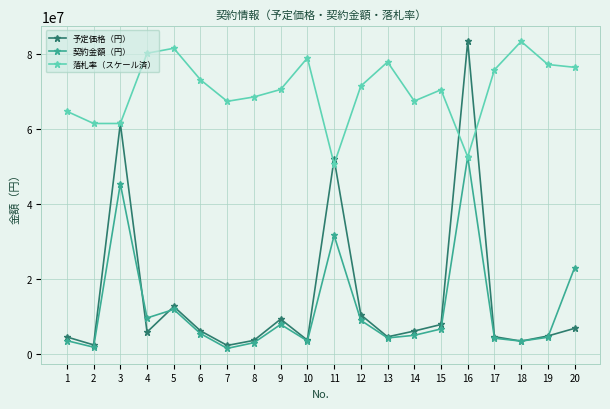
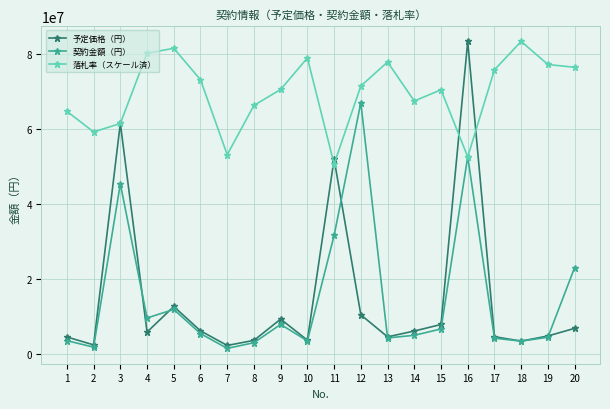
  {
    "予定価格（円）": {
      "1": 4000000,
      "4": 6000000,
      "5": 13000000,
      "6": 6000000,
      "7": 2000000,
      "9": 9000000,
      "11": 52000000,
      "12": 10000000,
      "14": 6000000,
      "15": 8000000,
      "16": 83000000,
      "20": 7000000
    },
    "契約金額（円）": {
      "1": 3000000,
      "3": 45000000,
      "4": 10000000,
      "5": 12000000,
      "6": 5000000,
      "7": 1000000,
      "9": 8000000,
      "11": 32000000,
-     "12": 9000000,
+     "12": 67000000,
      "14": 5000000,
      "15": 7000000,
      "20": 23000000
    },
    "落札率（スケール済）": {
      "1": 65000000,
-     "2": 62000000,
+     "2": 59000000,
      "5": 82000000,
      "6": 73000000,
-     "7": 67000000,
-     "8": 69000000,
+     "7": 53000000,
+     "8": 66000000,
      "9": 71000000,
      "10": 79000000,
      "11": 51000000,
      "12": 72000000,
      "13": 78000000,
      "14": 68000000,
      "15": 71000000,
      "17": 76000000,
      "18": 83000000,
      "19": 77000000,
      "20": 77000000
    }
  }
